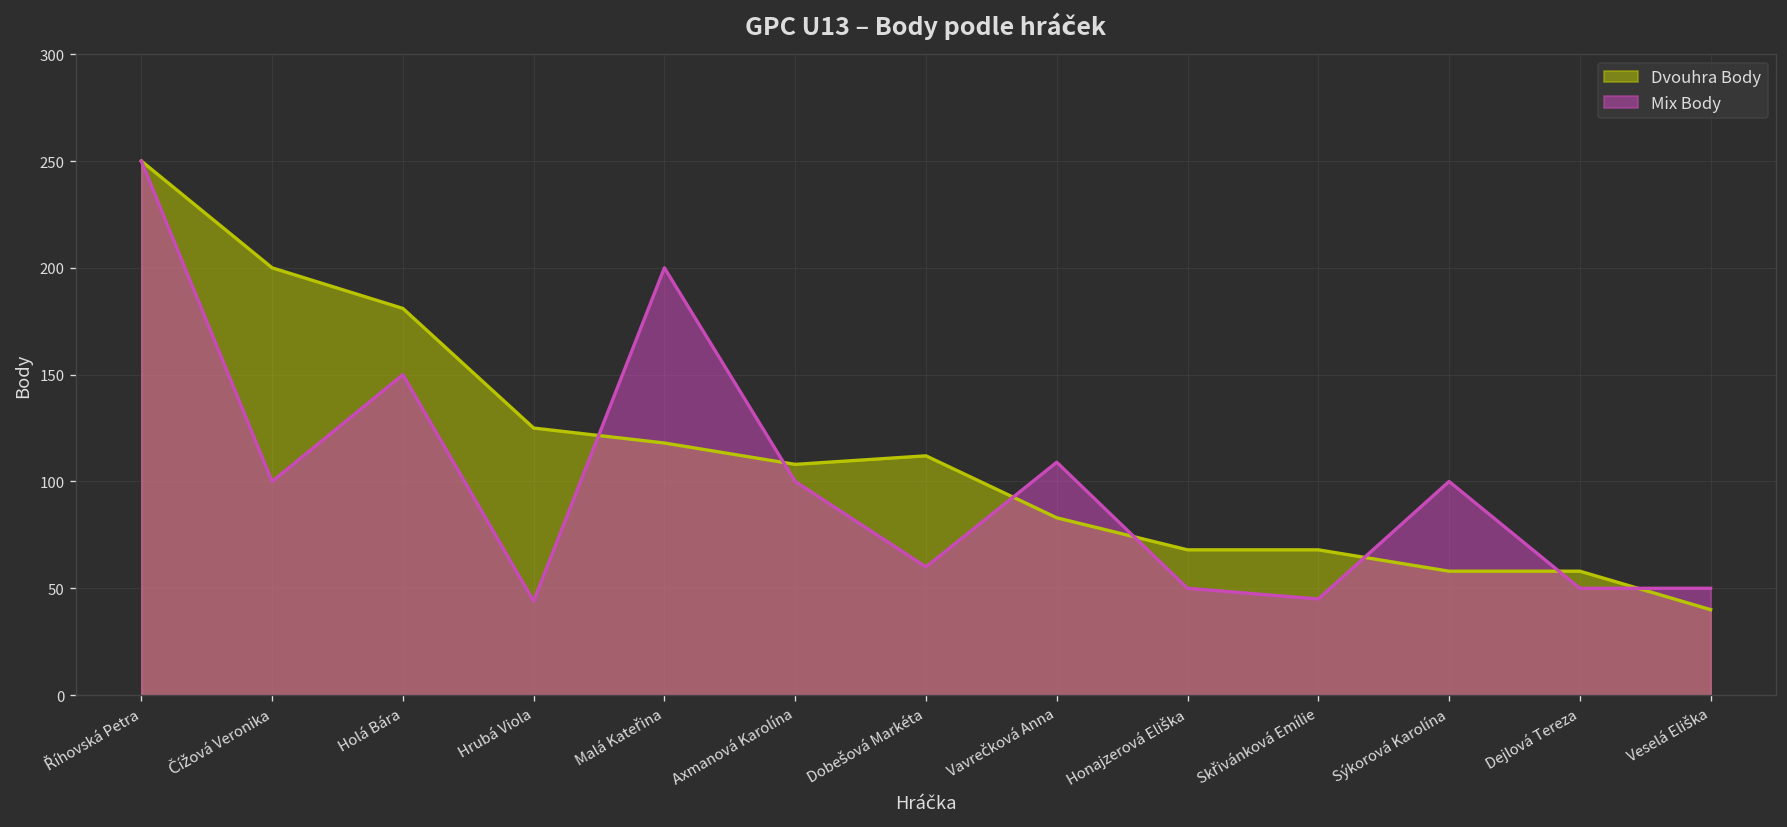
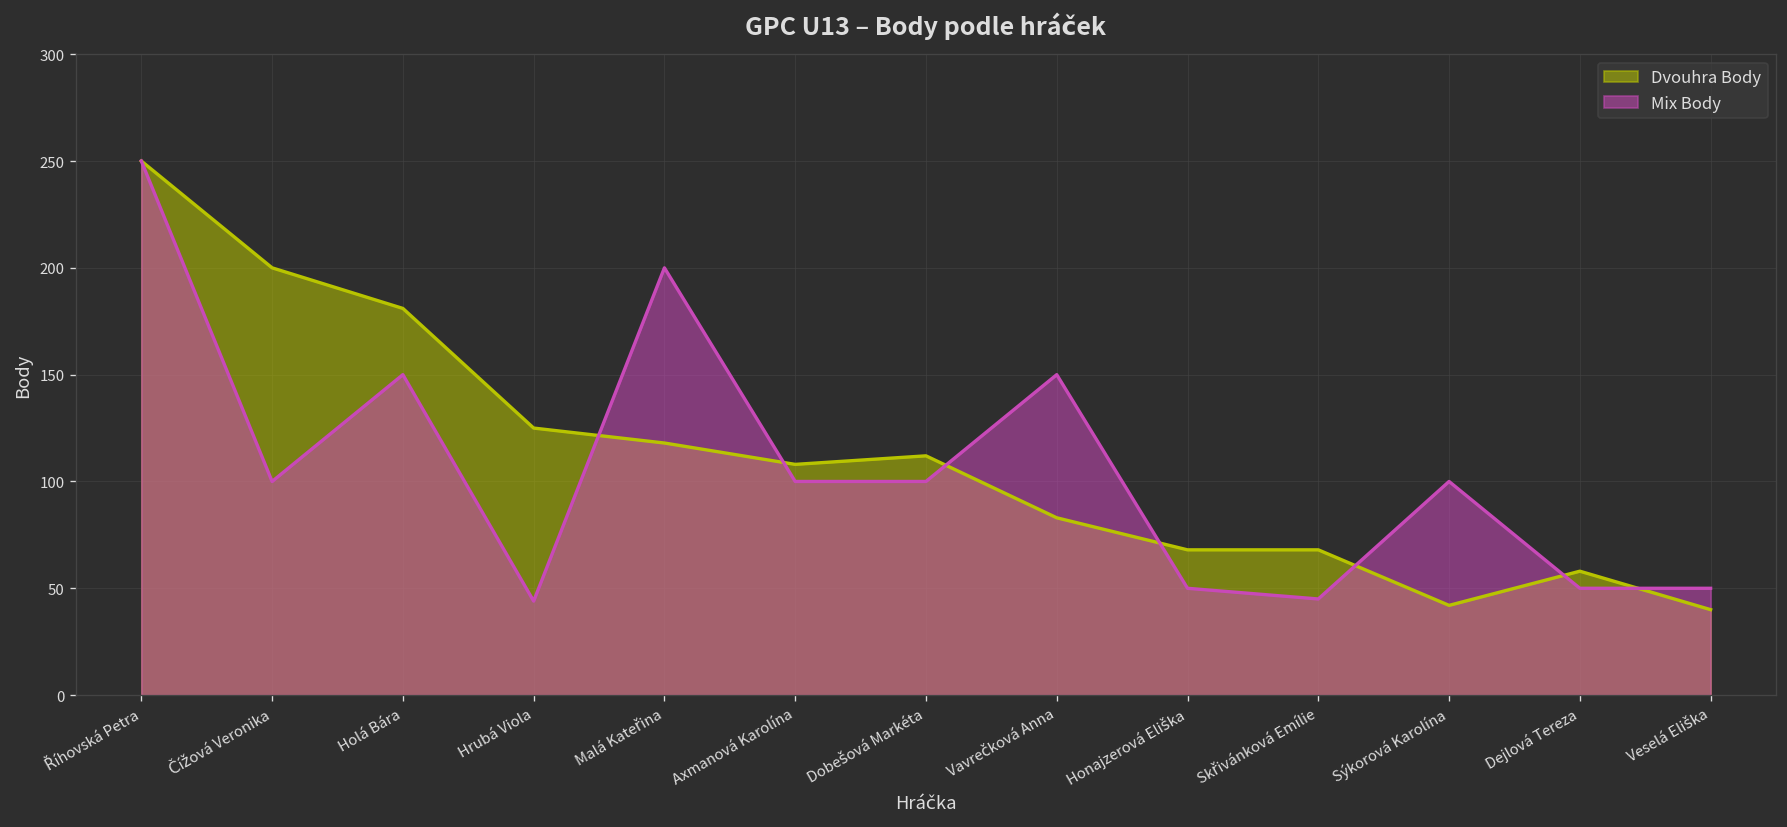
  {
    "Dvouhra Body": {
      "Čížová Veronika": 200,
      "Holá Bára": 181,
      "Hrubá Viola": 125,
      "Malá Kateřina": 118,
      "Axmanová Karolína": 108,
      "Dobešová Markéta": 112,
      "Vavrečková Anna": 83,
      "Honajzerová Eliška": 68,
      "Skřivánková Emílie": 68,
-     "Sýkorová Karolína": 58,
+     "Sýkorová Karolína": 42,
      "Dejlová Tereza": 58,
      "Veselá Eliška": 40
    },
    "Mix Body": {
      "Čížová Veronika": 100,
      "Holá Bára": 150,
      "Hrubá Viola": 44,
      "Malá Kateřina": 200,
      "Axmanová Karolína": 100,
-     "Dobešová Markéta": 60,
-     "Vavrečková Anna": 109,
+     "Dobešová Markéta": 100,
+     "Vavrečková Anna": 150,
      "Honajzerová Eliška": 50,
      "Skřivánková Emílie": 45,
      "Sýkorová Karolína": 100,
      "Dejlová Tereza": 50,
      "Veselá Eliška": 50
    }
  }
